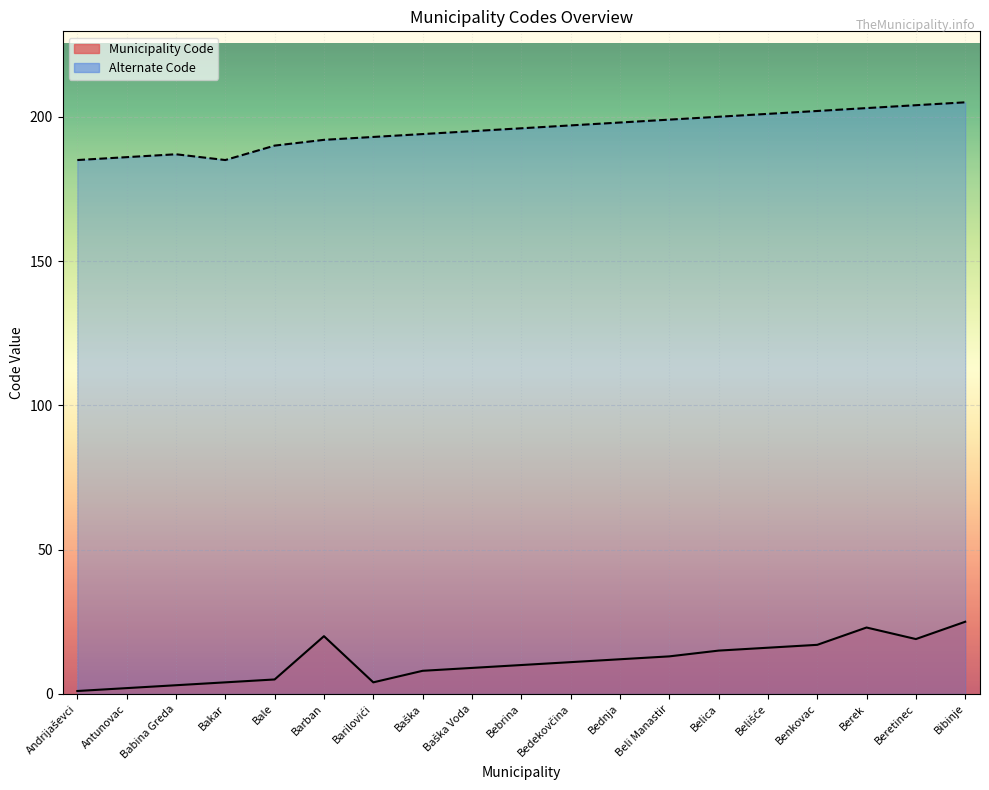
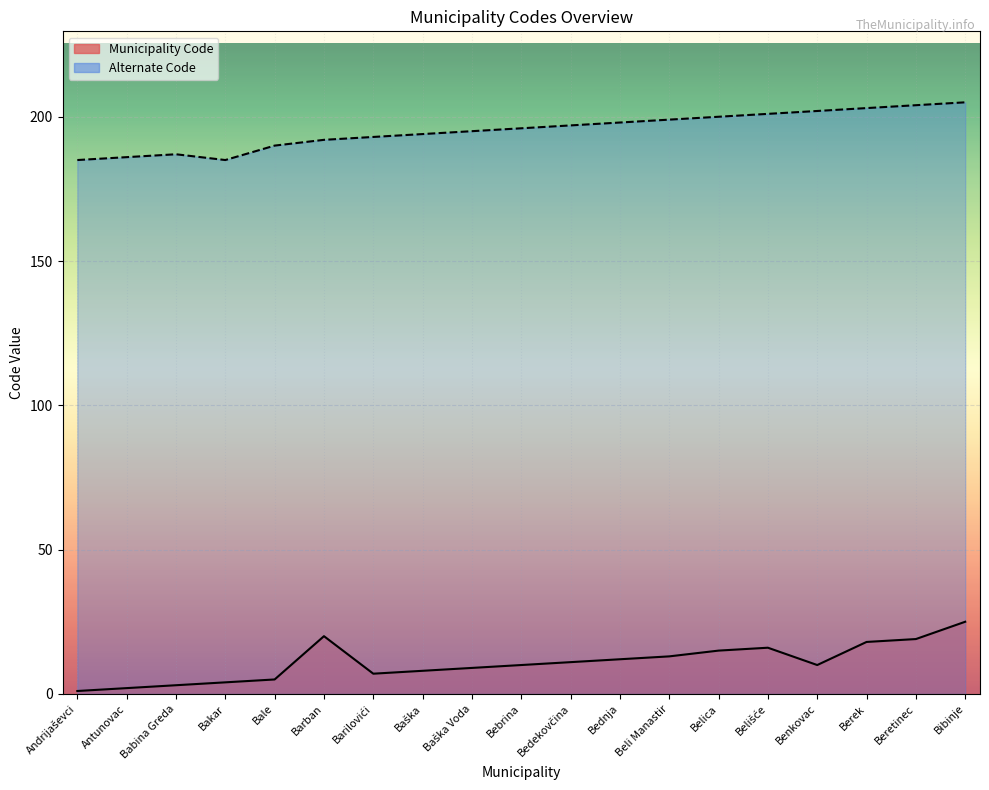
  {
    "Municipality Code": {
      "Andrijaševci": 1,
      "Antunovac": 2,
      "Babina Greda": 3,
      "Bakar": 4,
      "Bale": 5,
      "Barban": 20,
-     "Barilovići": 4,
+     "Barilovići": 7,
      "Baška": 8,
      "Baška Voda": 9,
      "Bebrina": 10,
      "Bedekovčina": 11,
      "Bednja": 12,
      "Beli Manastir": 13,
      "Belica": 15,
      "Belišće": 16,
-     "Benkovac": 17,
-     "Berek": 23,
+     "Benkovac": 10,
+     "Berek": 18,
      "Beretinec": 19,
      "Bibinje": 25
    },
    "Alternate Code": {
      "Andrijaševci": 185,
      "Antunovac": 186,
      "Babina Greda": 187,
      "Bakar": 185,
      "Bale": 190,
      "Barban": 192,
      "Barilovići": 193,
      "Baška": 194,
      "Baška Voda": 195,
      "Bebrina": 196,
      "Bedekovčina": 197,
      "Bednja": 198,
      "Beli Manastir": 199,
      "Belica": 200,
      "Belišće": 201,
      "Benkovac": 202,
      "Berek": 203,
      "Beretinec": 204,
      "Bibinje": 205
    }
  }
